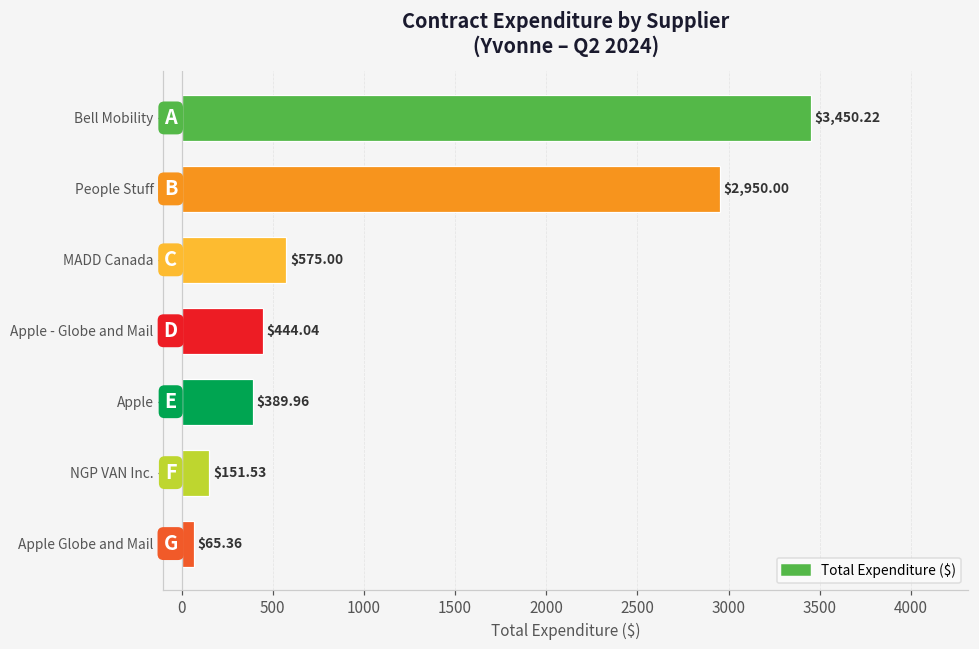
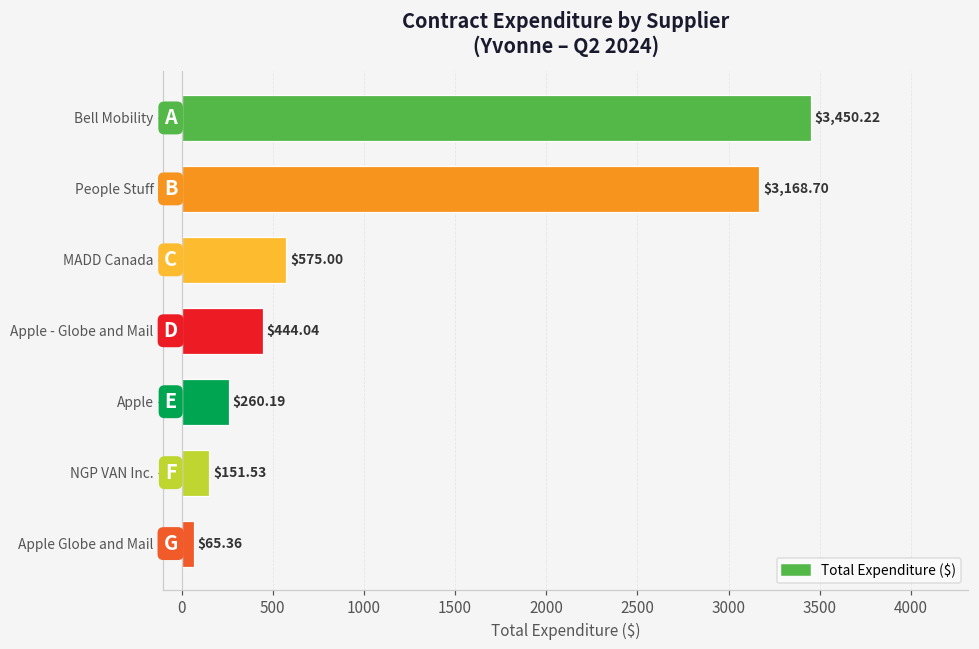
  {
    "Bell Mobility": "$3,450.22",
-   "People Stuff": "$2,950.00",
+   "People Stuff": "$3,168.70",
    "MADD Canada": "$575.00",
    "Apple - Globe and Mail": "$444.04",
-   "Apple": "$389.96",
+   "Apple": "$260.19",
    "NGP VAN Inc.": "$151.53",
    "Apple Globe and Mail": "$65.36"
  }
